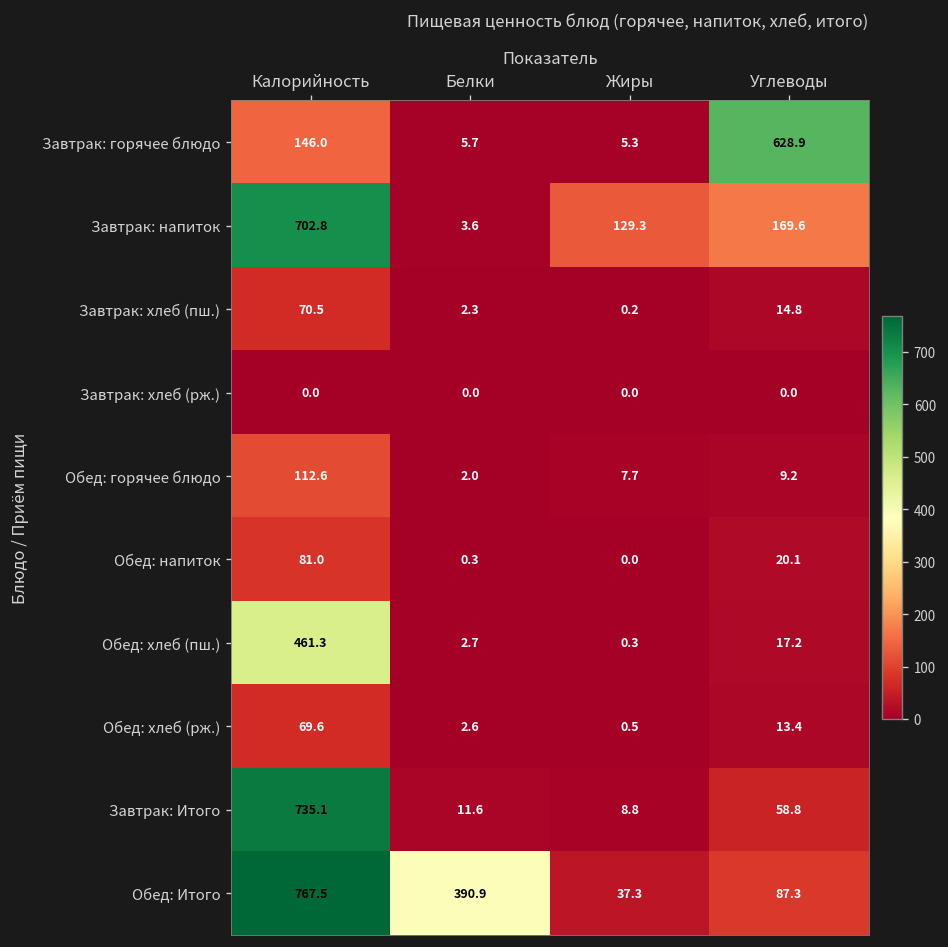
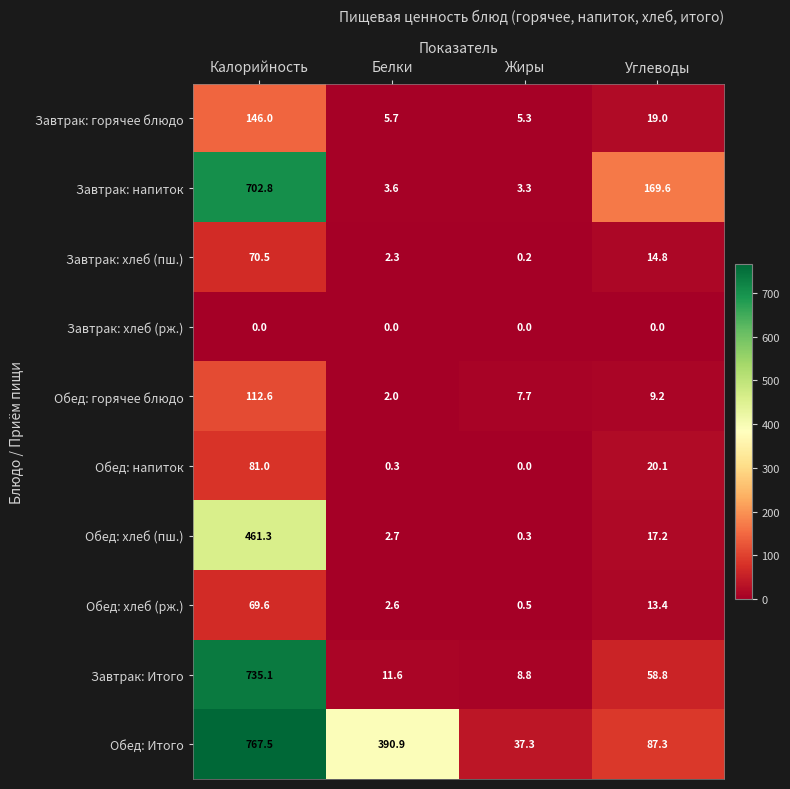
  {
    "Завтрак: горячее блюдо": {
      "Калорийность": 146.0,
      "Белки": 5.7,
      "Жиры": 5.3,
-     "Углеводы": 628.9
+     "Углеводы": 19.0
    },
    "Завтрак: напиток": {
      "Калорийность": 702.8,
      "Белки": 3.6,
-     "Жиры": 129.3,
+     "Жиры": 3.3,
      "Углеводы": 169.6
    },
    "Завтрак: хлеб (пш.)": {
      "Калорийность": 70.5,
      "Белки": 2.3,
      "Жиры": 0.2,
      "Углеводы": 14.8
    },
    "Завтрак: хлеб (рж.)": {
      "Калорийность": 0.0,
      "Белки": 0.0,
      "Жиры": 0.0,
      "Углеводы": 0.0
    },
    "Обед: горячее блюдо": {
      "Калорийность": 112.6,
      "Белки": 2.0,
      "Жиры": 7.7,
      "Углеводы": 9.2
    },
    "Обед: напиток": {
      "Калорийность": 81.0,
      "Белки": 0.3,
      "Жиры": 0.0,
      "Углеводы": 20.1
    },
    "Обед: хлеб (пш.)": {
      "Калорийность": 461.3,
      "Белки": 2.7,
      "Жиры": 0.3,
      "Углеводы": 17.2
    },
    "Обед: хлеб (рж.)": {
      "Калорийность": 69.6,
      "Белки": 2.6,
      "Жиры": 0.5,
      "Углеводы": 13.4
    },
    "Завтрак: Итого": {
      "Калорийность": 735.1,
      "Белки": 11.6,
      "Жиры": 8.8,
      "Углеводы": 58.8
    },
    "Обед: Итого": {
      "Калорийность": 767.5,
      "Белки": 390.9,
      "Жиры": 37.3,
      "Углеводы": 87.3
    }
  }
